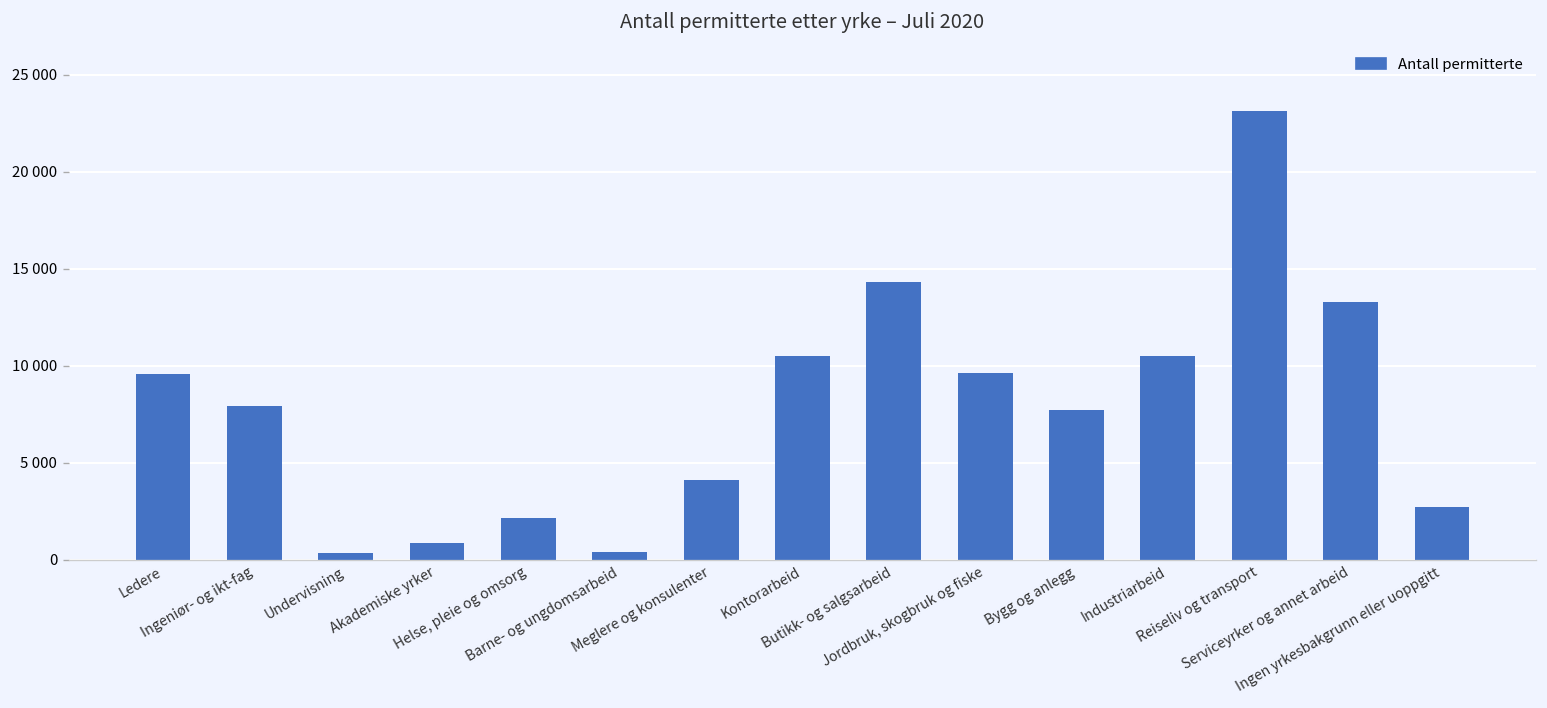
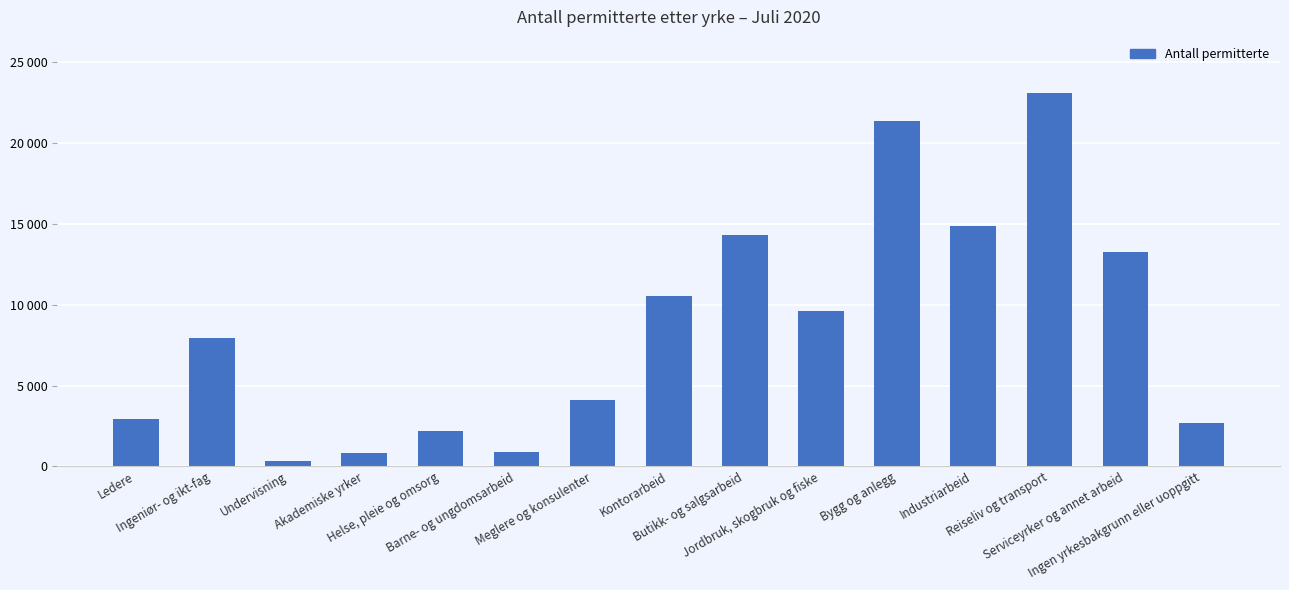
  {
-   "Ledere": 9600,
+   "Ledere": 2900,
    "Ingeniør- og ikt-fag": 7900,
    "Undervisning": 400,
    "Akademiske yrker": 800,
    "Helse, pleie og omsorg": 2200,
-   "Barne- og ungdomsarbeid": 400,
+   "Barne- og ungdomsarbeid": 900,
    "Meglere og konsulenter": 4100,
    "Kontorarbeid": 10500,
    "Butikk- og salgsarbeid": 14300,
    "Jordbruk, skogbruk og fiske": 9600,
-   "Bygg og anlegg": 7700,
-   "Industriarbeid": 10500,
+   "Bygg og anlegg": 21400,
+   "Industriarbeid": 14900,
    "Reiseliv og transport": 23100,
    "Serviceyrker og annet arbeid": 13300,
    "Ingen yrkesbakgrunn eller uoppgitt": 2700
  }
